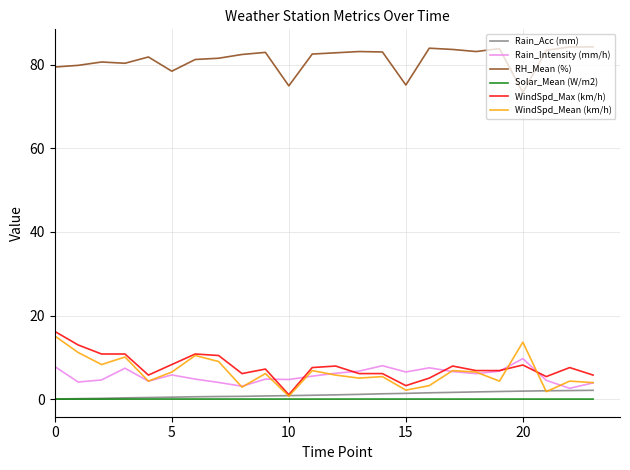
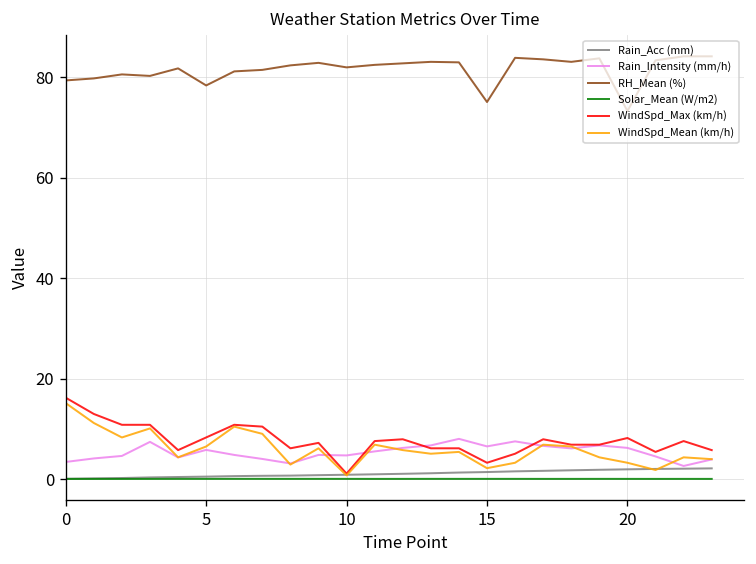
  {
    "Rain_Acc (mm)": {
      "15": 1,
      "20": 2
    },
    "Rain_Intensity (mm/h)": {
-     "0": 8,
+     "0": 3,
      "5": 6,
      "10": 5,
      "15": 7,
-     "20": 10
+     "20": 6
    },
    "RH_Mean (%)": {
      "0": 79,
      "5": 78,
-     "10": 75,
+     "10": 82,
      "15": 75
    },
    "Solar_Mean (W/m2)": {
      "10": 0,
      "15": 0,
      "20": 0
    },
    "WindSpd_Max (km/h)": {
      "0": 16,
      "5": 8,
      "15": 3,
      "20": 8
    },
    "WindSpd_Mean (km/h)": {
      "0": 15,
      "5": 6,
      "15": 2,
-     "20": 14
+     "20": 3
    }
  }
